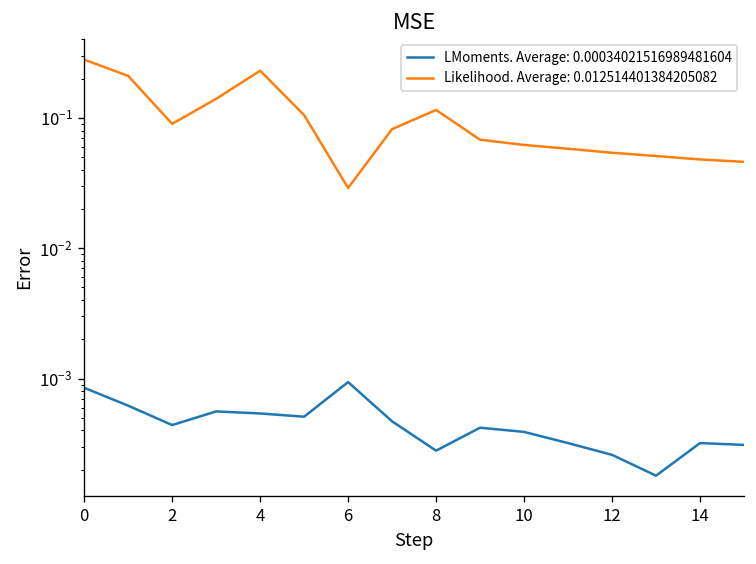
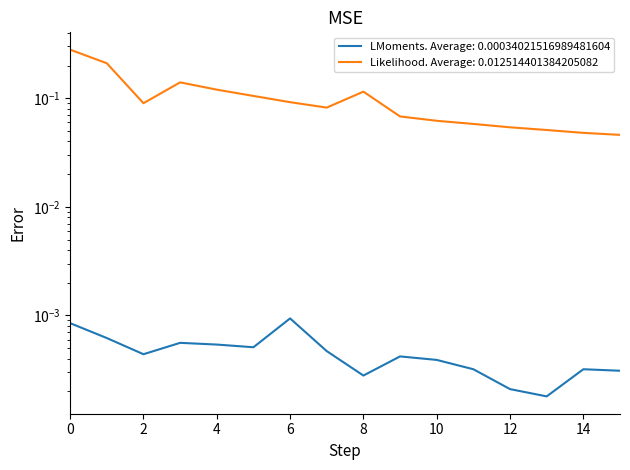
  {
    "LMoments. Average: 0.00034021516989481604": {
      "0": 0.0009,
      "2": 0.00044,
      "4": 0.0005,
      "6": 0.0009,
      "8": 0.00028,
      "10": 0.00039,
-     "12": 0.00026,
+     "12": 0.00021,
      "14": 0.00032
    },
    "Likelihood. Average: 0.012514401384205082": {
      "0": 0.28,
      "2": 0.09,
-     "4": 0.23,
-     "6": 0.029,
+     "4": 0.12,
+     "6": 0.09,
      "8": 0.12,
      "10": 0.06,
      "12": 0.05,
      "14": 0.05
    }
  }
